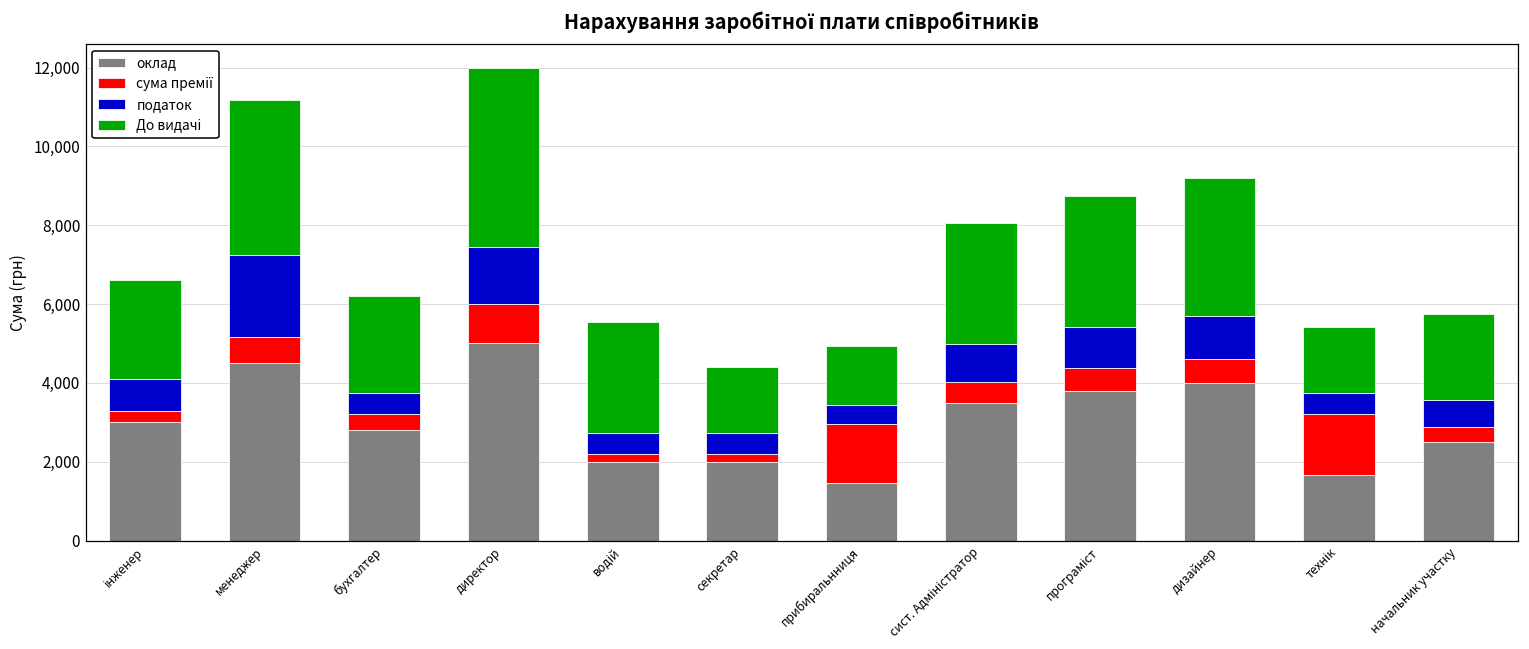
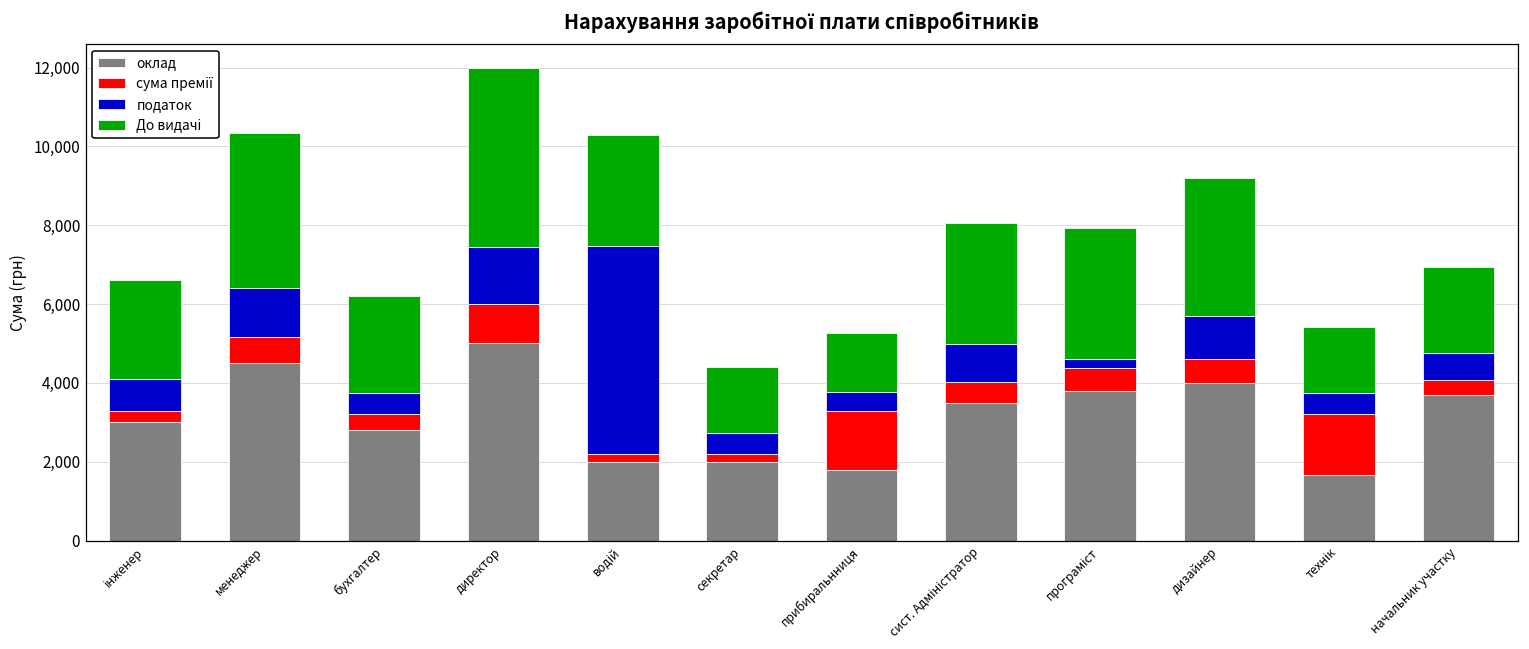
  {
    "оклад": {
      "інженер": "3,000",
      "менеджер": "4,500",
      "бухгалтер": "2,800",
      "директор": "5,000",
      "водій": "2,000",
      "секретар": "2,000",
-     "прибиральнниця": "1,500",
+     "прибиральнниця": "1,800",
      "сист. Адміністратор": "3,500",
      "програміст": "3,800",
      "дизайнер": "4,000",
      "технік": "1,700",
-     "начальник участку": "2,500"
+     "начальник участку": "3,700"
    },
    "сума премії": {
      "інженер": "300",
      "менеджер": "700",
      "бухгалтер": "400",
      "директор": "1,000",
      "водій": "200",
      "секретар": "200",
      "прибиральнниця": "1,500",
      "сист. Адміністратор": "500",
      "програміст": "600",
      "дизайнер": "600",
      "технік": "1,500",
      "начальник участку": "400"
    },
    "податок": {
      "інженер": "800",
-     "менеджер": "2,100",
+     "менеджер": "1,200",
      "бухгалтер": "500",
      "директор": "1,400",
-     "водій": "500",
+     "водій": "5,300",
      "секретар": "500",
      "прибиральнниця": "500",
      "сист. Адміністратор": "1,000",
-     "програміст": "1,000",
+     "програміст": "200",
      "дизайнер": "1,100",
      "технік": "500",
      "начальник участку": "700"
    },
    "До видачі": {
      "інженер": "2,500",
      "менеджер": "3,900",
      "бухгалтер": "2,400",
      "директор": "4,600",
      "водій": "2,800",
      "секретар": "1,700",
      "прибиральнниця": "1,500",
      "сист. Адміністратор": "3,100",
      "програміст": "3,300",
      "дизайнер": "3,500",
      "технік": "1,700",
      "начальник участку": "2,200"
    }
  }
